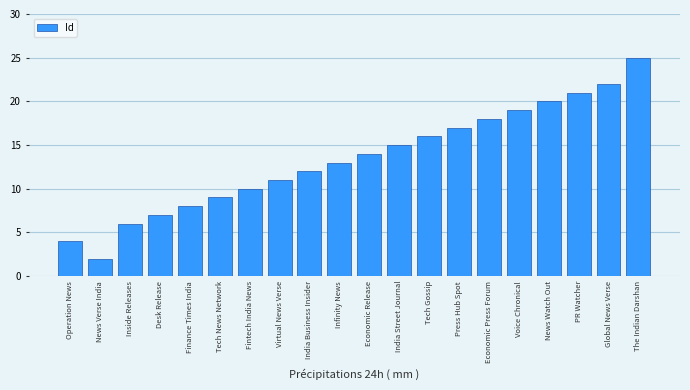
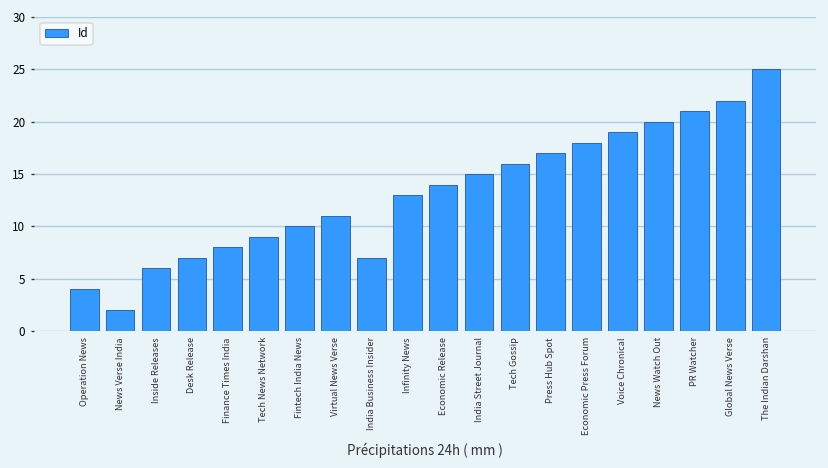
  {
    "Operation News": 4,
    "News Verse India": 2,
    "Inside Releases": 6,
    "Desk Release": 7,
    "Finance Times India": 8,
    "Tech News Network": 9,
    "Fintech India News": 10,
    "Virtual News Verse": 11,
-   "India Business Insider": 12,
+   "India Business Insider": 7,
    "Infinity News": 13,
    "Economic Release": 14,
    "India Street Journal": 15,
    "Tech Gossip": 16,
    "Press Hub Spot": 17,
    "Economic Press Forum": 18,
    "Voice Chronical": 19,
    "News Watch Out": 20,
    "PR Watcher": 21,
    "Global News Verse": 22,
    "The Indian Darshan": 25
  }
